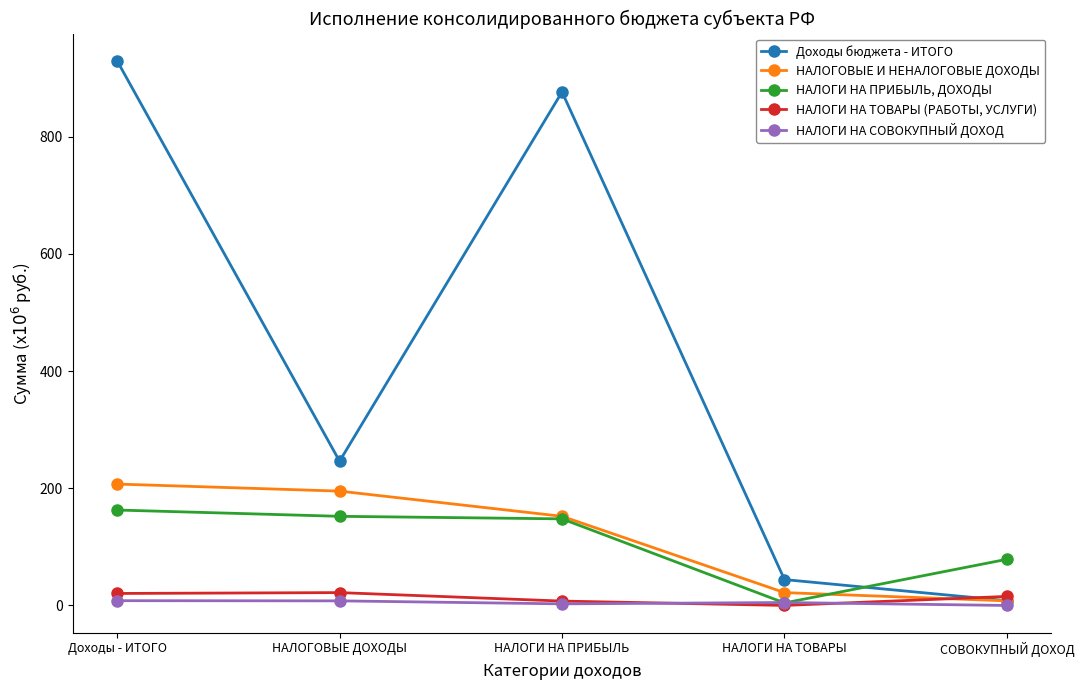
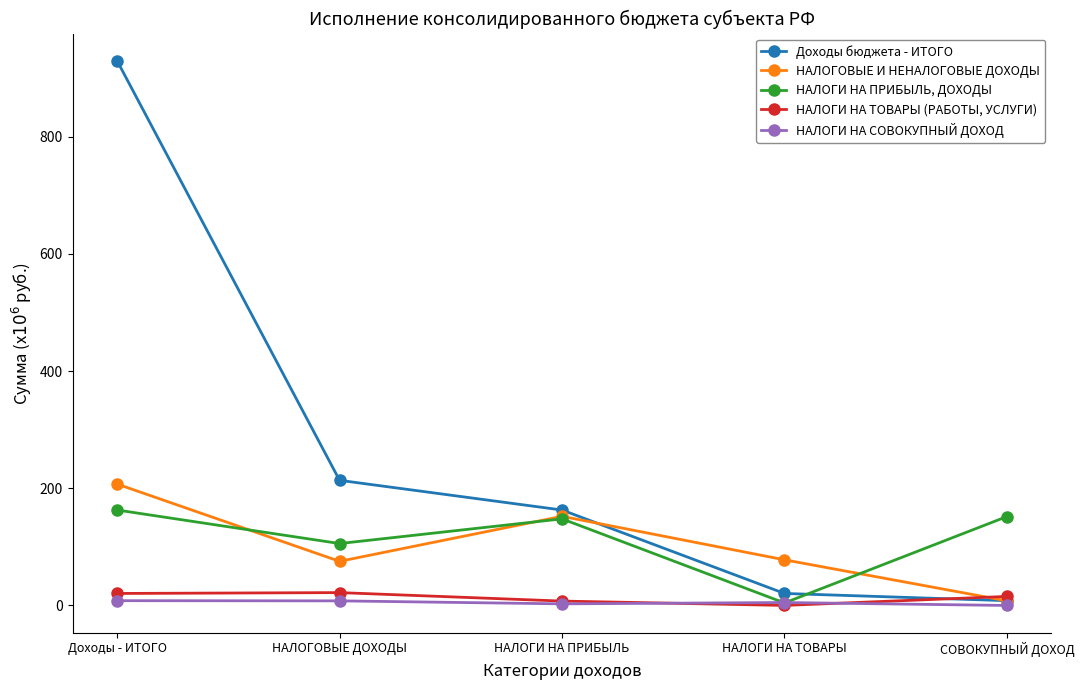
  {
    "Доходы бюджета - ИТОГО": {
      "Доходы - ИТОГО": 930,
-     "НАЛОГОВЫЕ ДОХОДЫ": 250,
-     "НАЛОГИ НА ПРИБЫЛЬ": 880,
-     "НАЛОГИ НА ТОВАРЫ": 40
+     "НАЛОГОВЫЕ ДОХОДЫ": 210,
+     "НАЛОГИ НА ПРИБЫЛЬ": 160,
+     "НАЛОГИ НА ТОВАРЫ": 20
    },
    "НАЛОГОВЫЕ И НЕНАЛОГОВЫЕ ДОХОДЫ": {
      "Доходы - ИТОГО": 210,
-     "НАЛОГОВЫЕ ДОХОДЫ": 200,
+     "НАЛОГОВЫЕ ДОХОДЫ": 80,
      "НАЛОГИ НА ПРИБЫЛЬ": 150,
-     "НАЛОГИ НА ТОВАРЫ": 20
+     "НАЛОГИ НА ТОВАРЫ": 80
    },
    "НАЛОГИ НА ПРИБЫЛЬ, ДОХОДЫ": {
      "Доходы - ИТОГО": 160,
-     "НАЛОГОВЫЕ ДОХОДЫ": 150,
+     "НАЛОГОВЫЕ ДОХОДЫ": 110,
      "НАЛОГИ НА ПРИБЫЛЬ": 150,
-     "СОВОКУПНЫЙ ДОХОД": 80
+     "СОВОКУПНЫЙ ДОХОД": 150
    },
    "НАЛОГИ НА ТОВАРЫ (РАБОТЫ, УСЛУГИ)": {
      "Доходы - ИТОГО": 20,
      "НАЛОГОВЫЕ ДОХОДЫ": 20,
      "НАЛОГИ НА ПРИБЫЛЬ": 10,
      "СОВОКУПНЫЙ ДОХОД": 20
    },
    "НАЛОГИ НА СОВОКУПНЫЙ ДОХОД": {
      "Доходы - ИТОГО": 10,
      "НАЛОГОВЫЕ ДОХОДЫ": 10,
      "НАЛОГИ НА ПРИБЫЛЬ": 0,
      "СОВОКУПНЫЙ ДОХОД": 0
    }
  }
